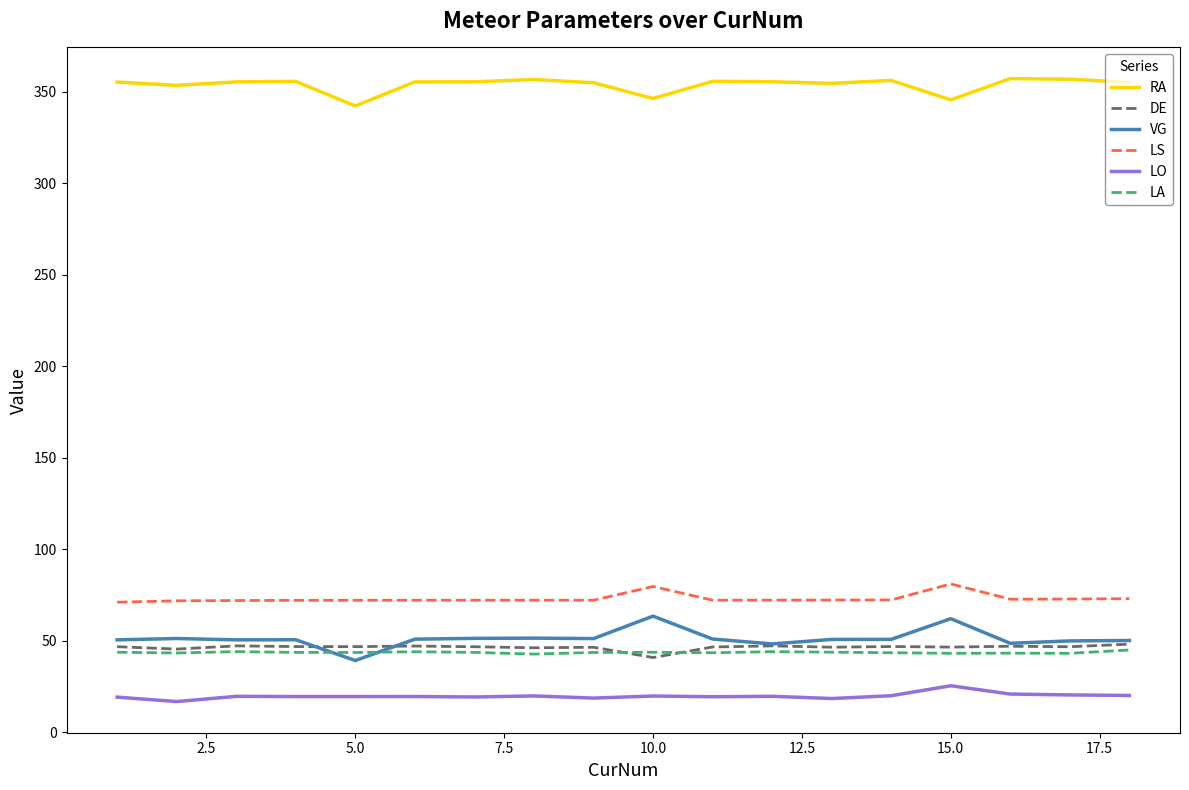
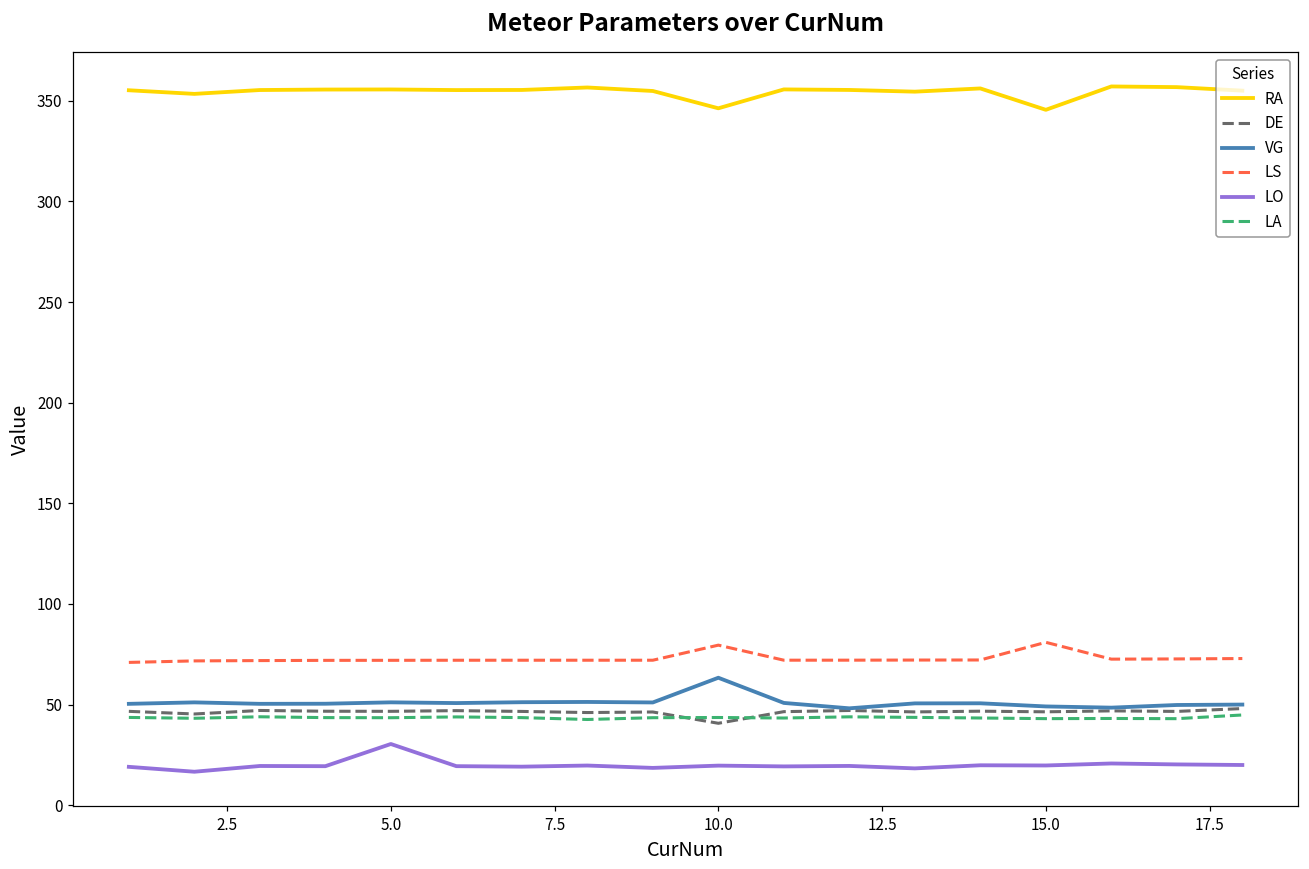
  {
    "RA": {
-     "5.0": 342,
+     "5.0": 356,
      "10.0": 346,
      "15.0": 345
    },
    "DE": {
      "5.0": 47,
      "10.0": 41,
      "15.0": 46
    },
    "VG": {
-     "5.0": 39,
+     "5.0": 51,
      "10.0": 63,
-     "15.0": 62
+     "15.0": 49
    },
    "LS": {
      "5.0": 72,
      "10.0": 80,
      "15.0": 81
    },
    "LO": {
-     "5.0": 19,
+     "5.0": 30,
      "10.0": 20,
-     "15.0": 25
+     "15.0": 20
    },
    "LA": {
      "5.0": 44,
      "10.0": 44,
      "15.0": 43
    }
  }
